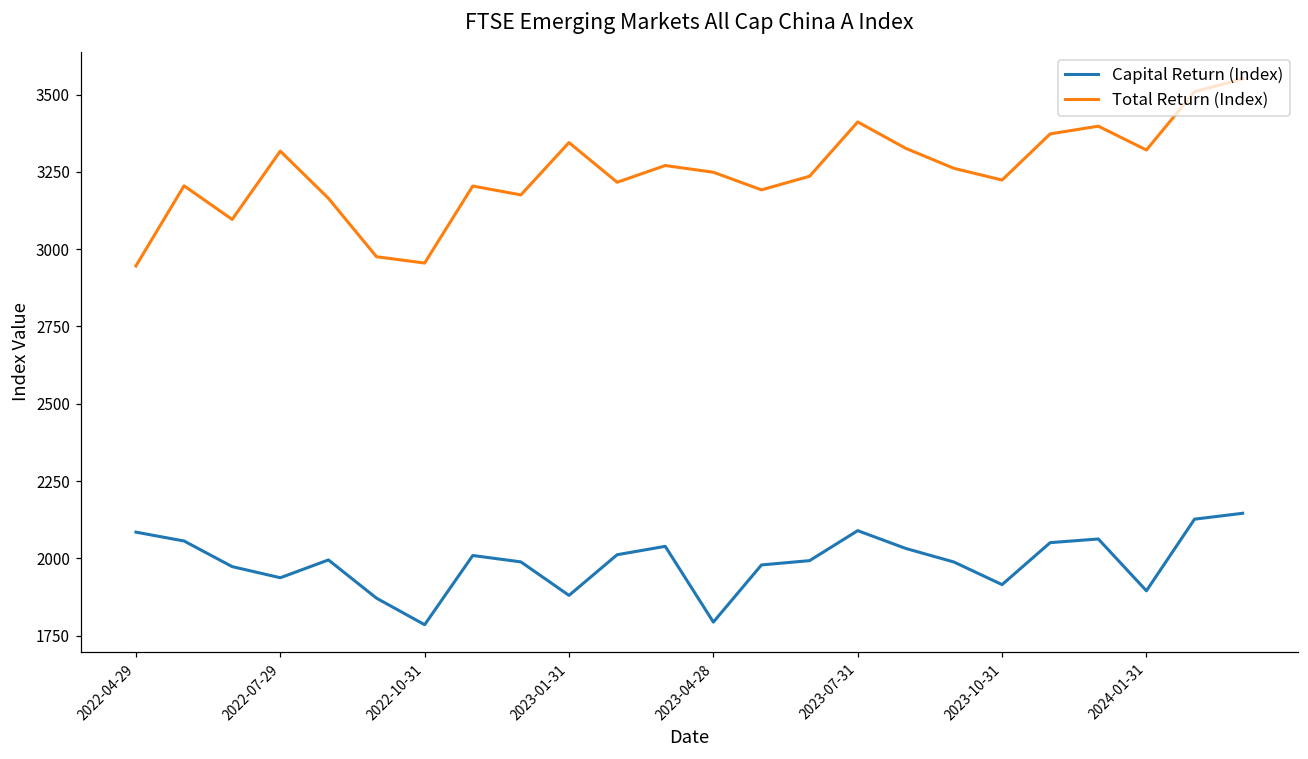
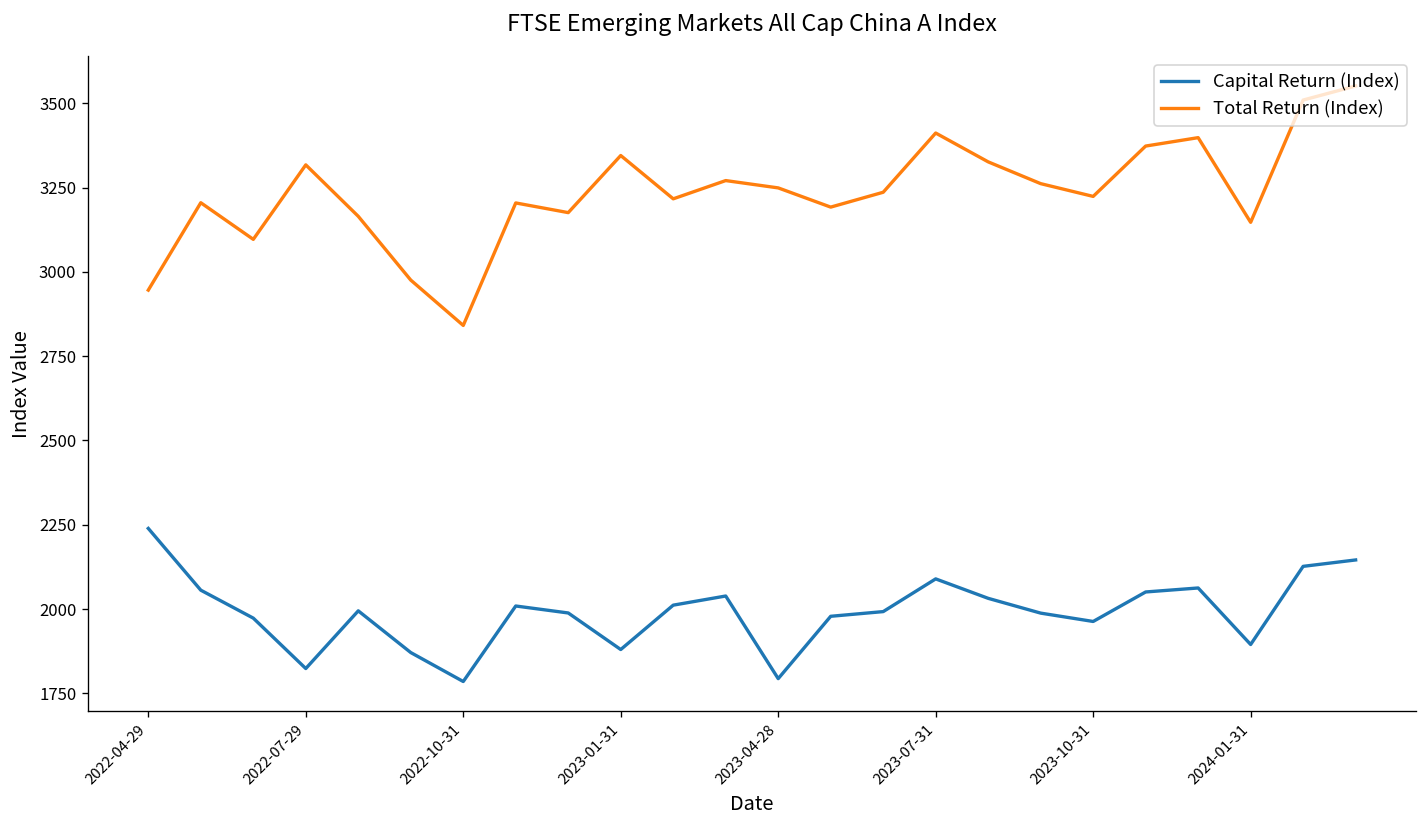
  {
    "Capital Return (Index)": {
-     "2022-04-29": 2080,
-     "2022-07-29": 1940,
+     "2022-04-29": 2240,
+     "2022-07-29": 1820,
      "2022-10-31": 1790,
      "2023-01-31": 1880,
      "2023-04-28": 1790,
      "2023-07-31": 2090,
-     "2023-10-31": 1920,
+     "2023-10-31": 1960,
      "2024-01-31": 1900
    },
    "Total Return (Index)": {
      "2022-04-29": 2950,
      "2022-07-29": 3320,
-     "2022-10-31": 2960,
+     "2022-10-31": 2840,
      "2023-01-31": 3340,
      "2023-04-28": 3250,
      "2023-07-31": 3410,
      "2023-10-31": 3220,
-     "2024-01-31": 3320
+     "2024-01-31": 3150
    }
  }
